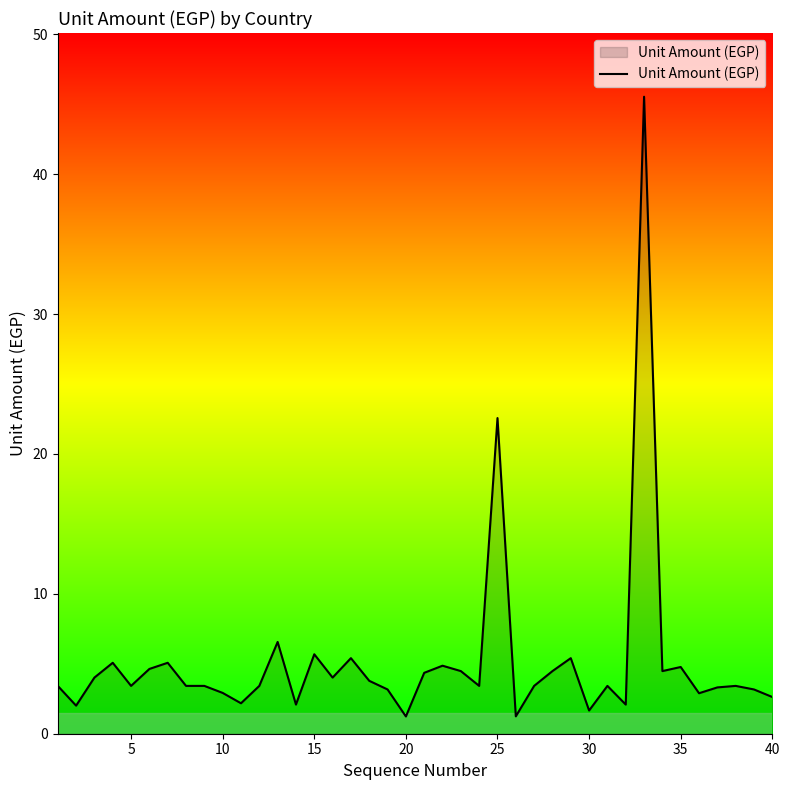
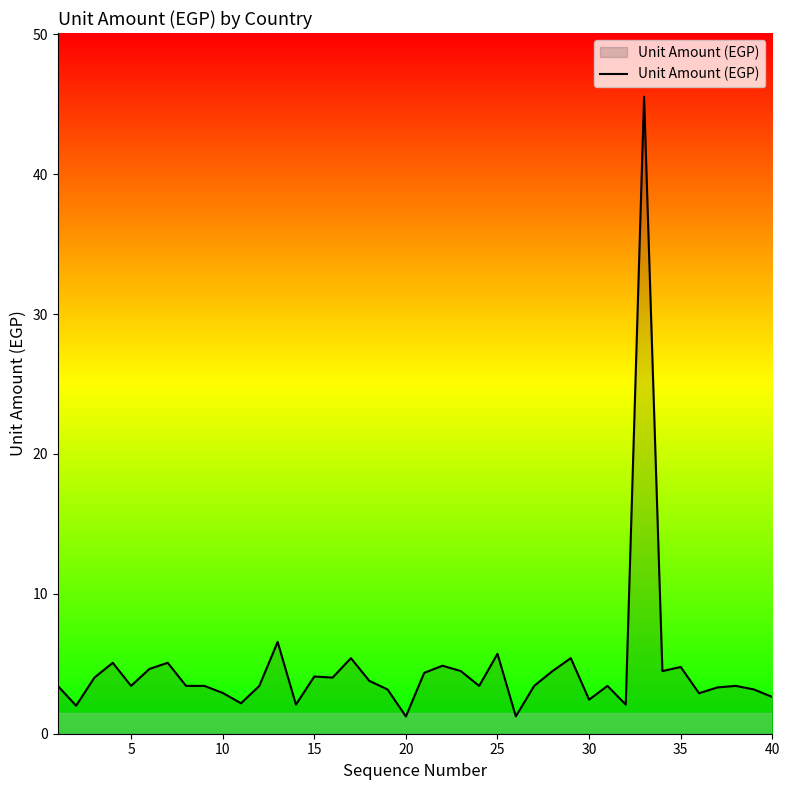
  {
    "5": 3.4,
    "10": 2.9,
-   "15": 5.7,
-   "25": 22.6,
-   "30": 1.7,
+   "15": 4.1,
+   "25": 5.7,
+   "30": 2.4,
    "35": 4.8,
    "40": 2.6
  }
